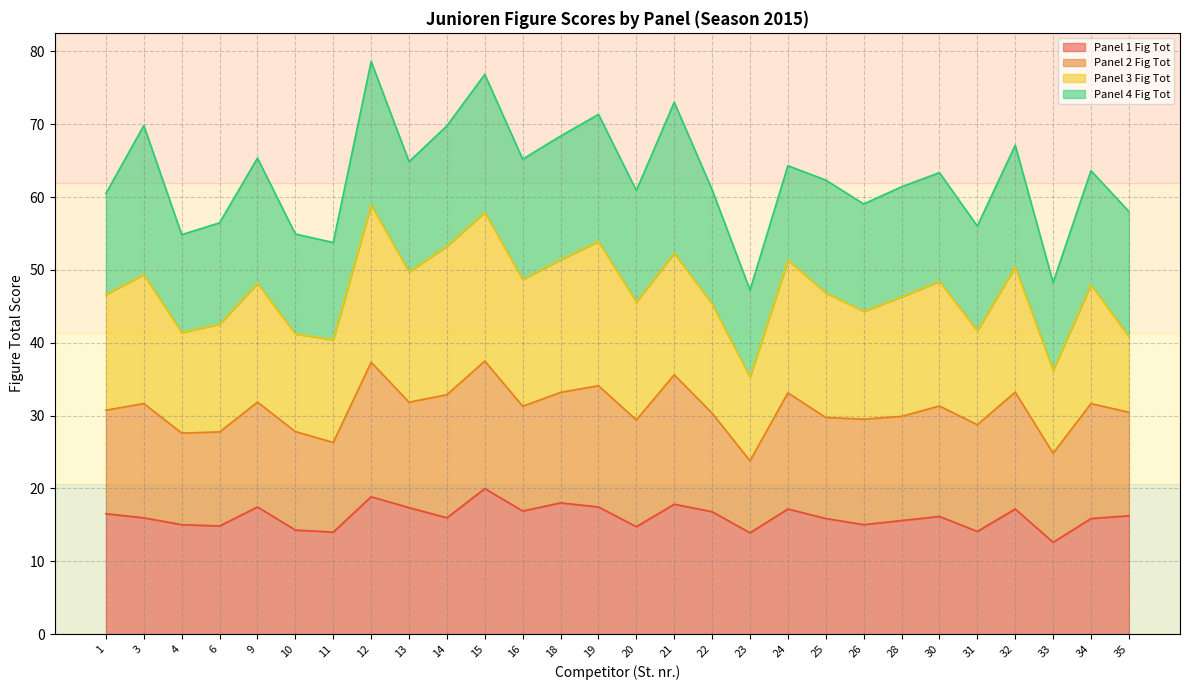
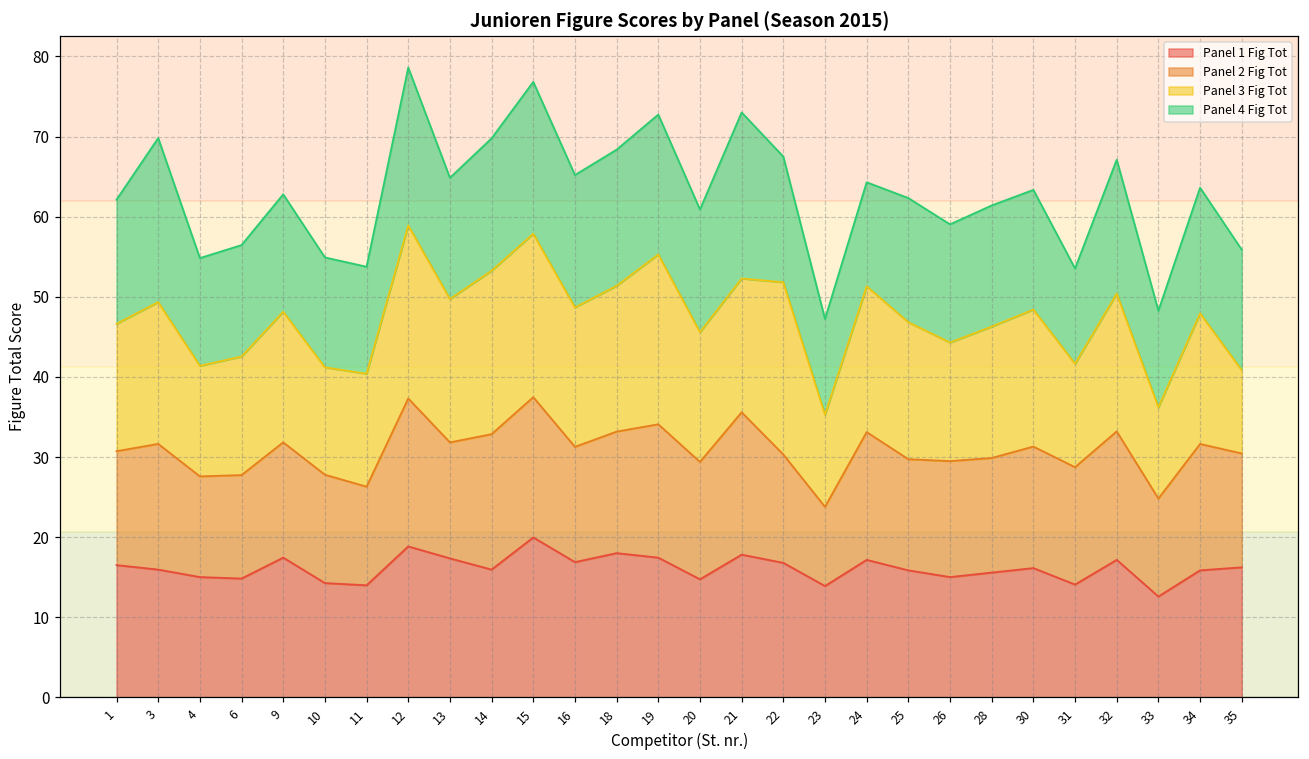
  {
    "Panel 3 Fig Tot": {
      "1": 16,
      "3": 18,
      "4": 14,
      "6": 15,
      "9": 16,
      "10": 13,
      "11": 14,
      "12": 22,
      "13": 18,
      "14": 20,
      "15": 20,
      "16": 17,
      "18": 18,
-     "19": 20,
+     "19": 21,
      "20": 16,
      "21": 17,
-     "22": 15,
+     "22": 22,
      "23": 12,
      "24": 18,
      "25": 17,
      "26": 15,
      "28": 16,
      "30": 17,
      "31": 13,
      "32": 17,
      "33": 11,
      "34": 16,
      "35": 10
    },
    "Panel 4 Fig Tot": {
-     "1": 14,
+     "1": 15,
      "3": 20,
      "4": 13,
      "6": 14,
-     "9": 17,
+     "9": 15,
      "10": 14,
      "11": 13,
      "12": 20,
      "13": 15,
      "14": 17,
      "15": 19,
      "16": 17,
      "18": 17,
      "19": 17,
      "20": 15,
      "21": 21,
      "22": 16,
      "23": 12,
      "24": 13,
      "25": 15,
      "26": 15,
      "28": 15,
      "30": 15,
-     "31": 14,
+     "31": 12,
      "32": 17,
      "33": 12,
      "34": 16,
-     "35": 17
+     "35": 15
    }
  }
